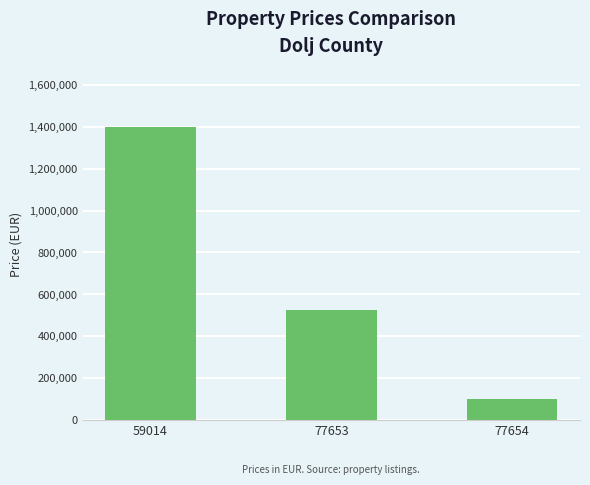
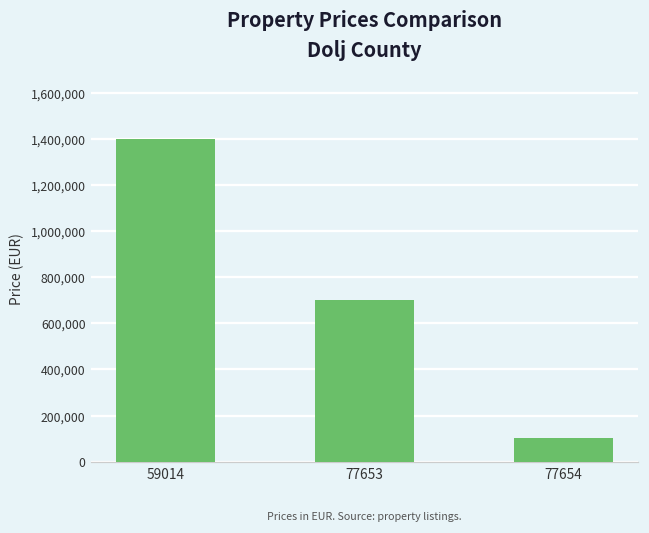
  {
    "59014": "1,400,000",
-   "77653": "520,000",
+   "77653": "700,000",
    "77654": "100,000"
  }
